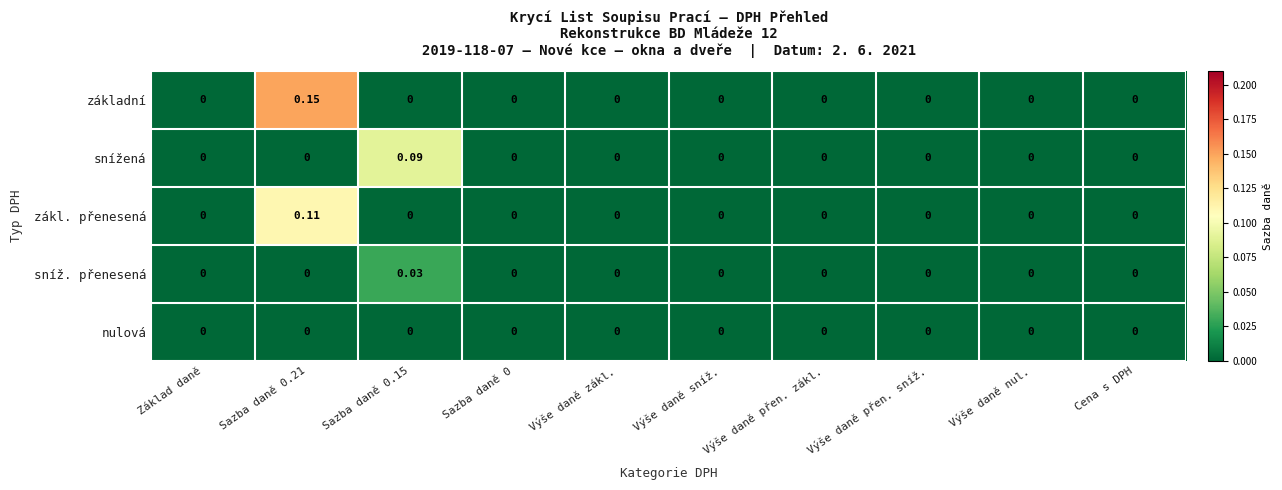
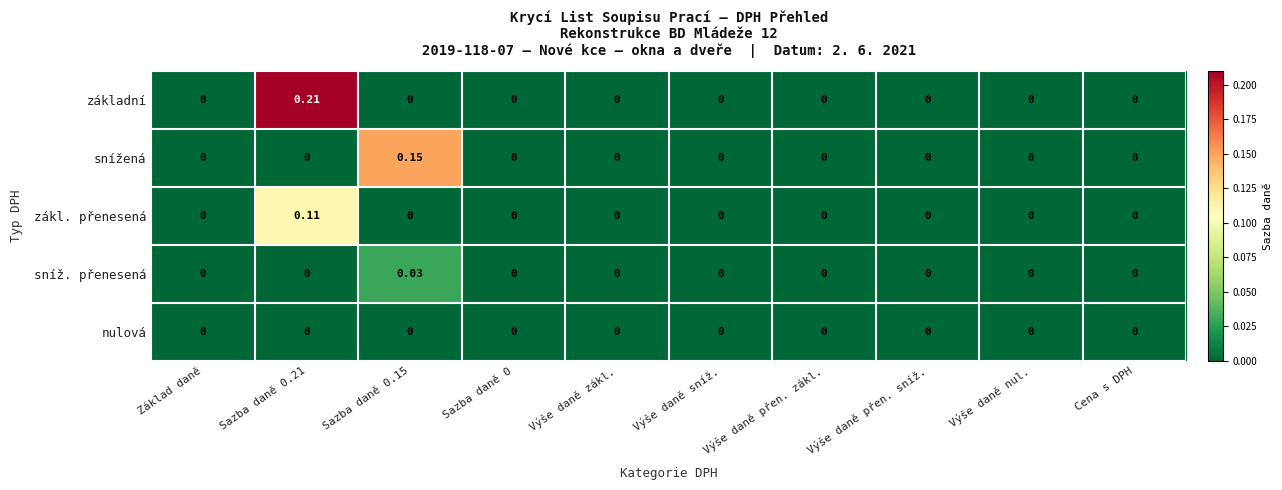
  {
    "základní": {
      "Základ daně": 0,
-     "Sazba daně 0.21": 0.15,
+     "Sazba daně 0.21": 0.21,
      "Sazba daně 0.15": 0,
      "Sazba daně 0": 0,
      "Výše daně zákl.": 0,
      "Výše daně sníž.": 0,
      "Výše daně přen. zákl.": 0,
      "Výše daně přen. sníž.": 0,
      "Výše daně nul.": 0,
      "Cena s DPH": 0
    },
    "snížená": {
      "Základ daně": 0,
      "Sazba daně 0.21": 0,
-     "Sazba daně 0.15": 0.09,
+     "Sazba daně 0.15": 0.15,
      "Sazba daně 0": 0,
      "Výše daně zákl.": 0,
      "Výše daně sníž.": 0,
      "Výše daně přen. zákl.": 0,
      "Výše daně přen. sníž.": 0,
      "Výše daně nul.": 0,
      "Cena s DPH": 0
    },
    "zákl. přenesená": {
      "Základ daně": 0,
      "Sazba daně 0.21": 0.11,
      "Sazba daně 0.15": 0,
      "Sazba daně 0": 0,
      "Výše daně zákl.": 0,
      "Výše daně sníž.": 0,
      "Výše daně přen. zákl.": 0,
      "Výše daně přen. sníž.": 0,
      "Výše daně nul.": 0,
      "Cena s DPH": 0
    },
    "sníž. přenesená": {
      "Základ daně": 0,
      "Sazba daně 0.21": 0,
      "Sazba daně 0.15": 0.03,
      "Sazba daně 0": 0,
      "Výše daně zákl.": 0,
      "Výše daně sníž.": 0,
      "Výše daně přen. zákl.": 0,
      "Výše daně přen. sníž.": 0,
      "Výše daně nul.": 0,
      "Cena s DPH": 0
    },
    "nulová": {
      "Základ daně": 0,
      "Sazba daně 0.21": 0,
      "Sazba daně 0.15": 0,
      "Sazba daně 0": 0,
      "Výše daně zákl.": 0,
      "Výše daně sníž.": 0,
      "Výše daně přen. zákl.": 0,
      "Výše daně přen. sníž.": 0,
      "Výše daně nul.": 0,
      "Cena s DPH": 0
    }
  }
